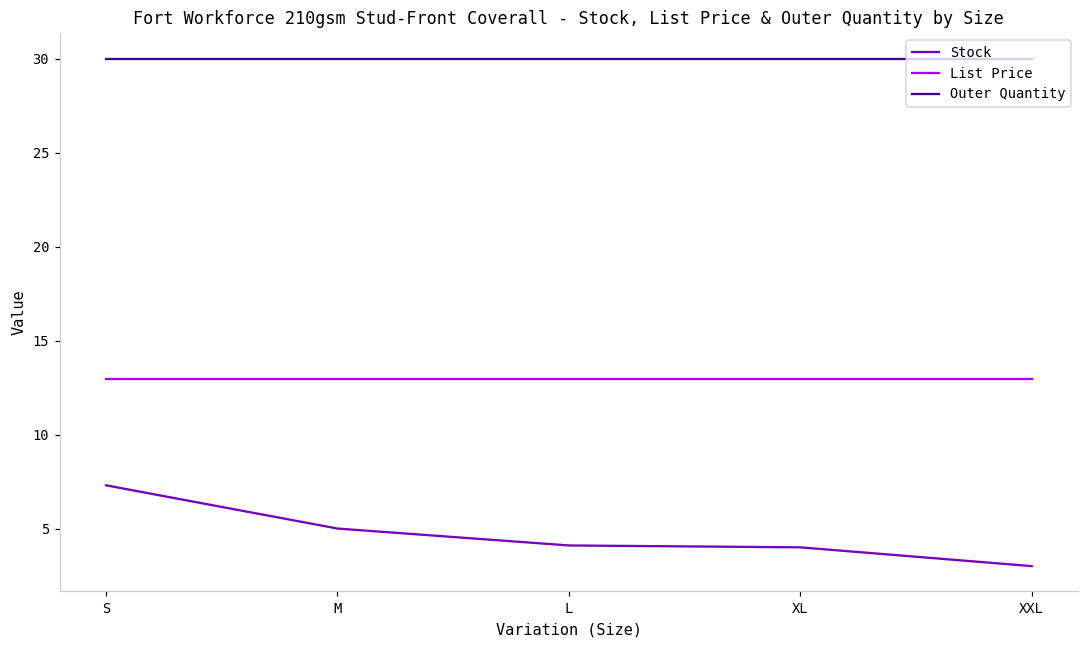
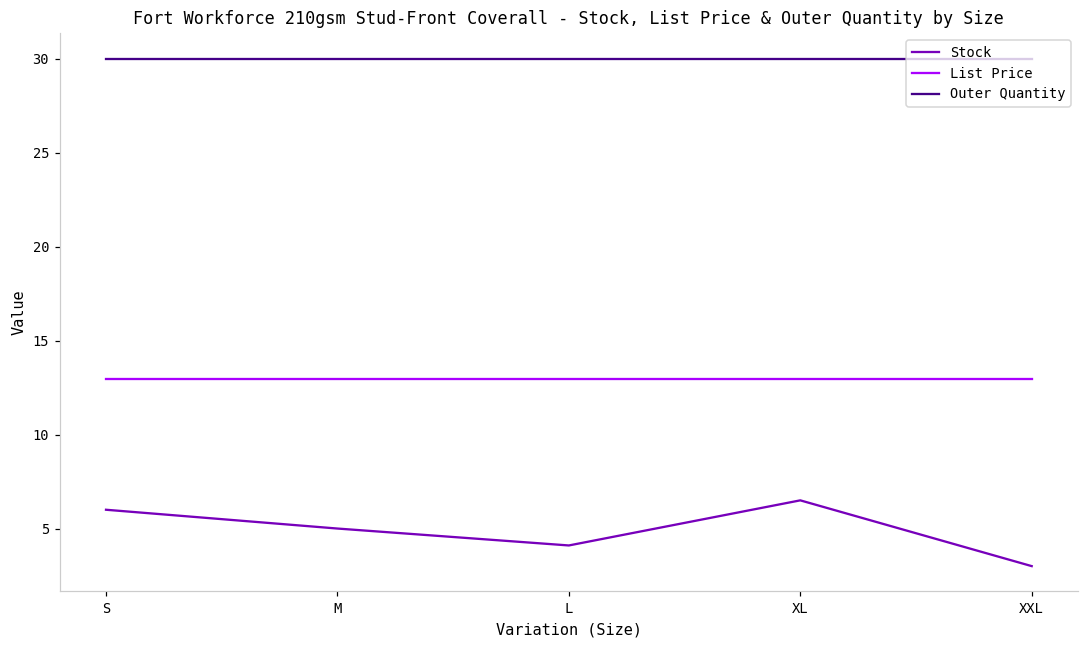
  {
    "Stock": {
-     "S": 7.3,
+     "S": 6.0,
      "M": 5.0,
      "L": 4.1,
-     "XL": 4.0,
+     "XL": 6.5,
      "XXL": 3.0
    },
    "List Price": {
      "S": 13.0,
      "M": 13.0,
      "L": 13.0,
      "XL": 13.0,
      "XXL": 13.0
    },
    "Outer Quantity": {
      "S": 30.0,
      "M": 30.0,
      "L": 30.0,
      "XL": 30.0
    }
  }
